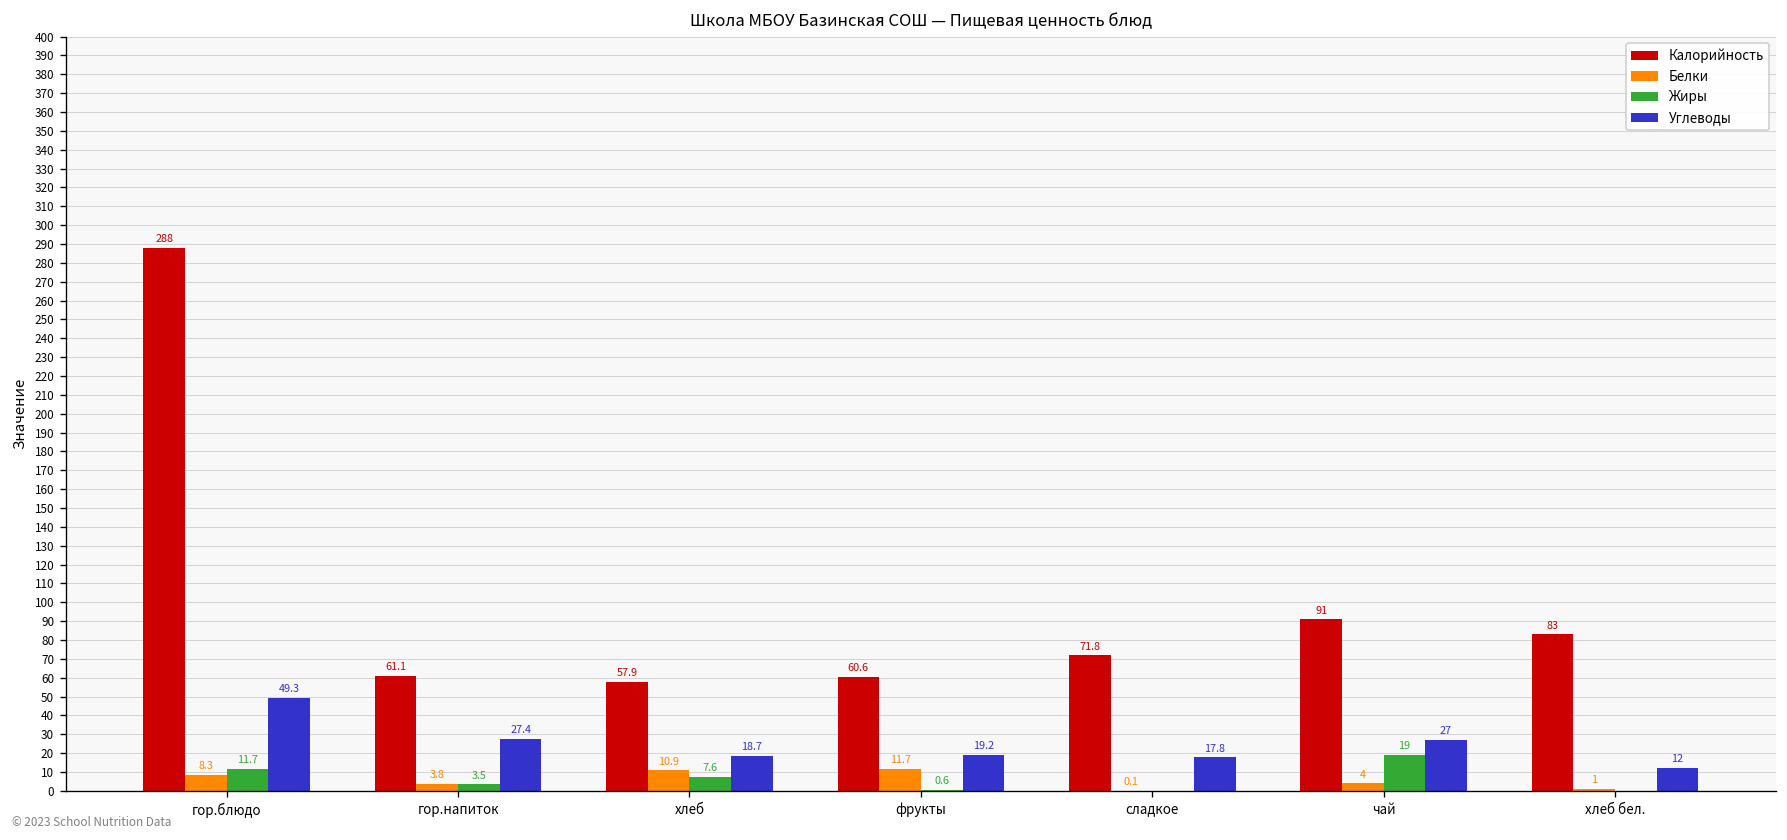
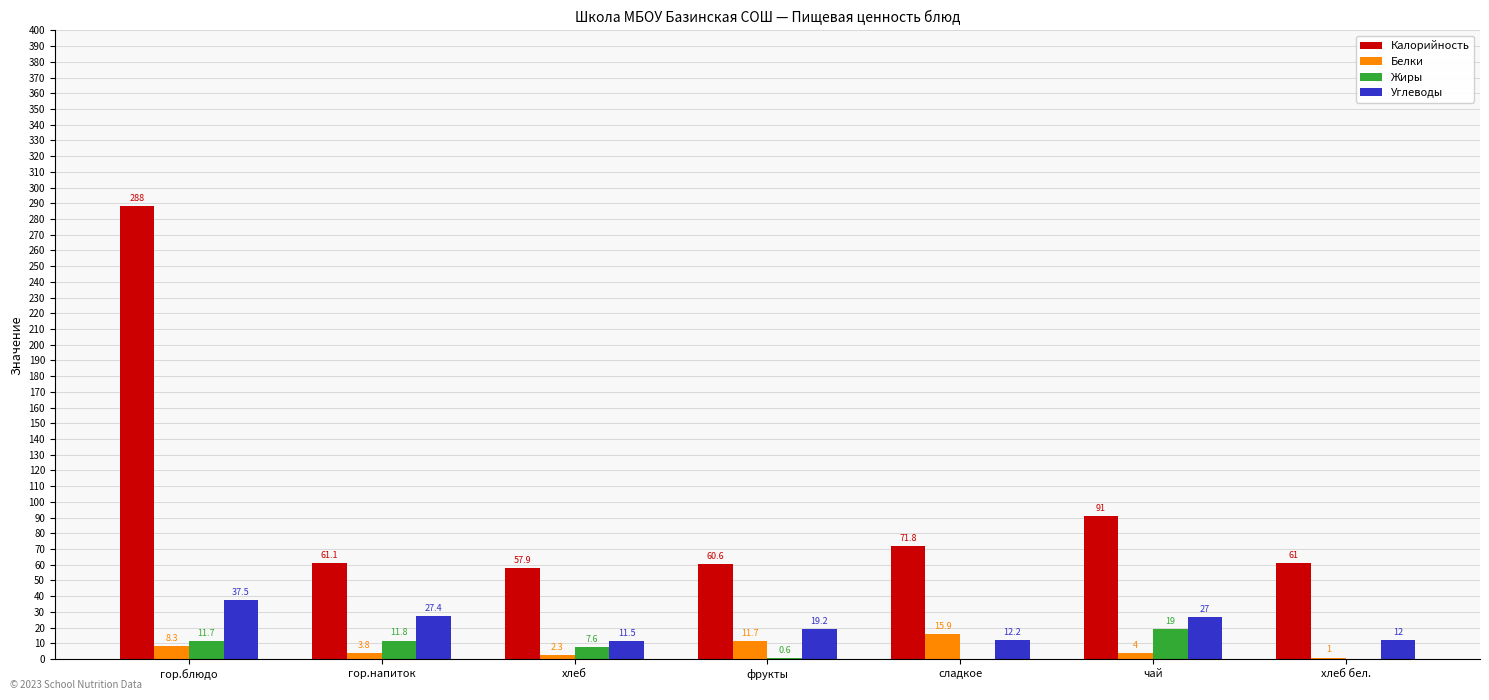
  {
    "Калорийность": {
      "гор.блюдо": 288,
      "гор.напиток": 61.1,
      "хлеб": 57.9,
      "фрукты": 60.6,
      "сладкое": 71.8,
      "чай": 91,
-     "хлеб бел.": 83
+     "хлеб бел.": 61
    },
    "Белки": {
      "гор.блюдо": 8.3,
      "гор.напиток": 3.8,
-     "хлеб": 10.9,
+     "хлеб": 2.3,
      "фрукты": 11.7,
-     "сладкое": 0.1,
+     "сладкое": 15.9,
      "чай": 4,
      "хлеб бел.": 1
    },
    "Жиры": {
      "гор.блюдо": 11.7,
-     "гор.напиток": 3.5,
+     "гор.напиток": 11.8,
      "хлеб": 7.6,
      "фрукты": 0.6,
      "чай": 19
    },
    "Углеводы": {
-     "гор.блюдо": 49.3,
+     "гор.блюдо": 37.5,
      "гор.напиток": 27.4,
-     "хлеб": 18.7,
+     "хлеб": 11.5,
      "фрукты": 19.2,
-     "сладкое": 17.8,
+     "сладкое": 12.2,
      "чай": 27,
      "хлеб бел.": 12
    }
  }
